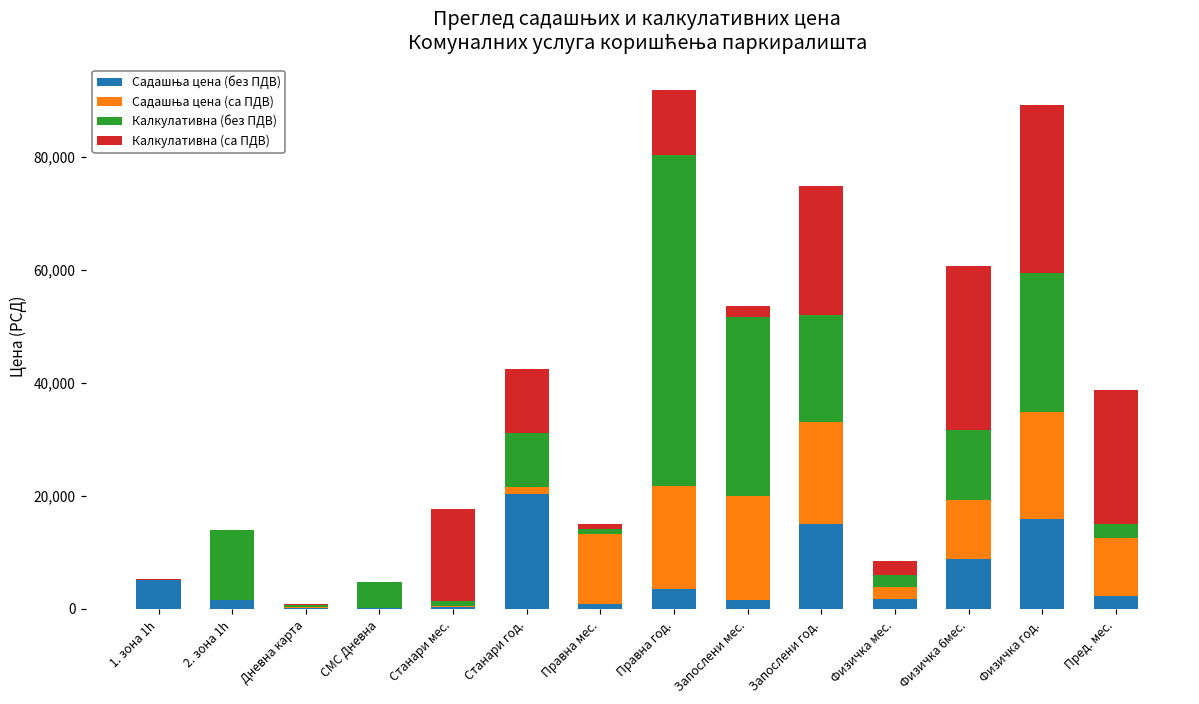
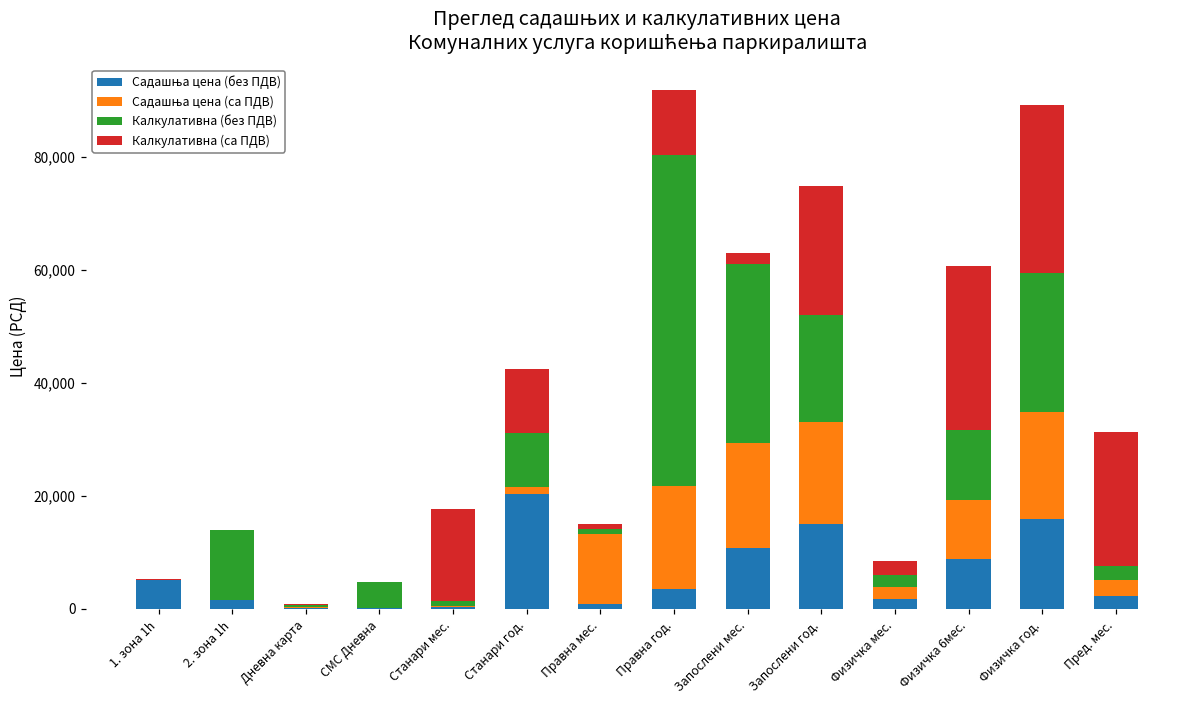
  {
    "Садашња цена (без ПДВ)": {
      "1. зона 1h": "5,000",
      "2. зона 1h": "2,000",
      "Станари год.": "20,000",
      "Правна мес.": "1,000",
      "Правна год.": "4,000",
-     "Запослени мес.": "2,000",
+     "Запослени мес.": "11,000",
      "Запослени год.": "15,000",
      "Физичка мес.": "2,000",
      "Физичка 6мес.": "9,000",
      "Физичка год.": "16,000",
      "Пред. мес.": "2,000"
    },
    "Садашња цена (са ПДВ)": {
      "Станари год.": "1,000",
      "Правна мес.": "12,000",
      "Правна год.": "18,000",
      "Запослени мес.": "19,000",
      "Запослени год.": "18,000",
      "Физичка мес.": "2,000",
      "Физичка 6мес.": "11,000",
      "Физичка год.": "19,000",
-     "Пред. мес.": "10,000"
+     "Пред. мес.": "3,000"
    },
    "Калкулативна (без ПДВ)": {
      "2. зона 1h": "12,000",
      "СМС Дневна": "5,000",
      "Станари мес.": "1,000",
      "Станари год.": "10,000",
      "Правна мес.": "1,000",
      "Правна год.": "59,000",
      "Запослени мес.": "32,000",
      "Запослени год.": "19,000",
      "Физичка мес.": "2,000",
      "Физичка 6мес.": "12,000",
      "Физичка год.": "25,000",
      "Пред. мес.": "2,000"
    },
    "Калкулативна (са ПДВ)": {
      "Станари мес.": "16,000",
      "Станари год.": "11,000",
      "Правна мес.": "1,000",
      "Правна год.": "11,000",
      "Запослени мес.": "2,000",
      "Запослени год.": "23,000",
      "Физичка мес.": "2,000",
      "Физичка 6мес.": "29,000",
      "Физичка год.": "30,000",
      "Пред. мес.": "24,000"
    }
  }
